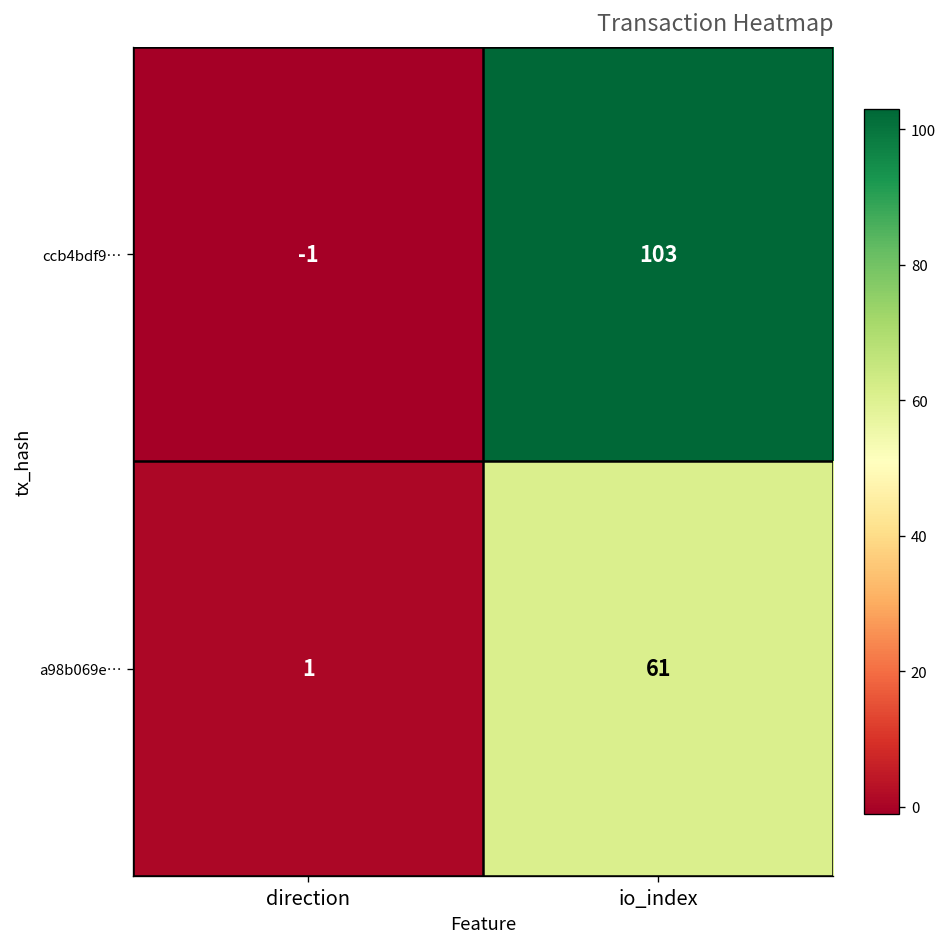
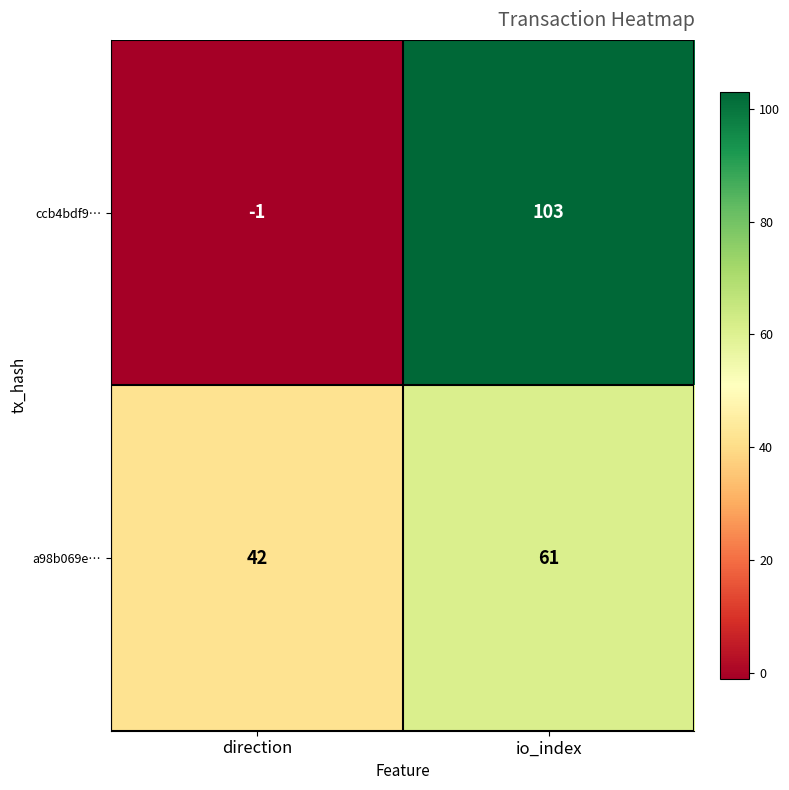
  {
    "ccb4bdf9…": {
      "direction": -1,
      "io_index": 103
    },
    "a98b069e…": {
-     "direction": 1,
+     "direction": 42,
      "io_index": 61
    }
  }
